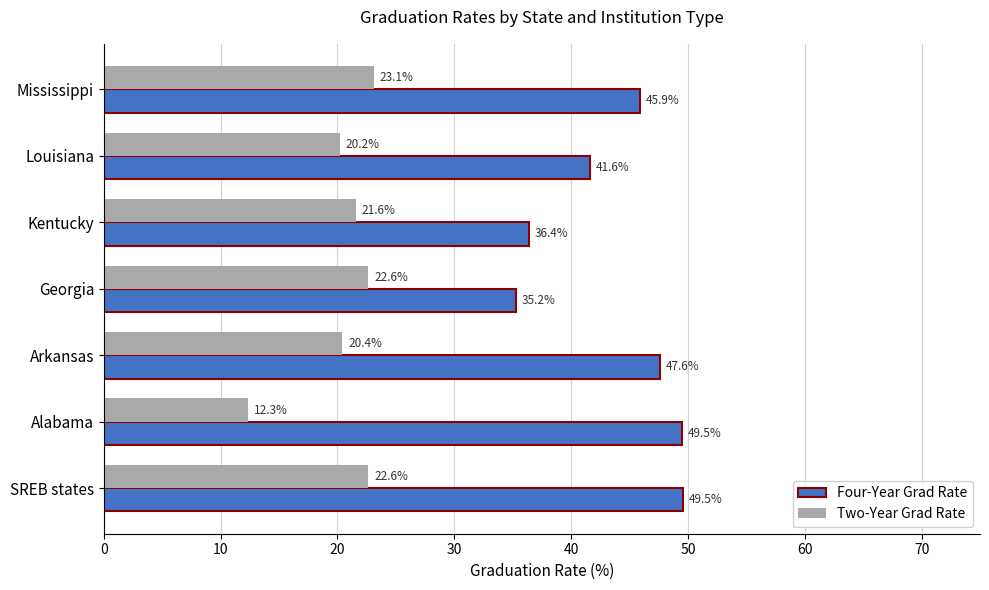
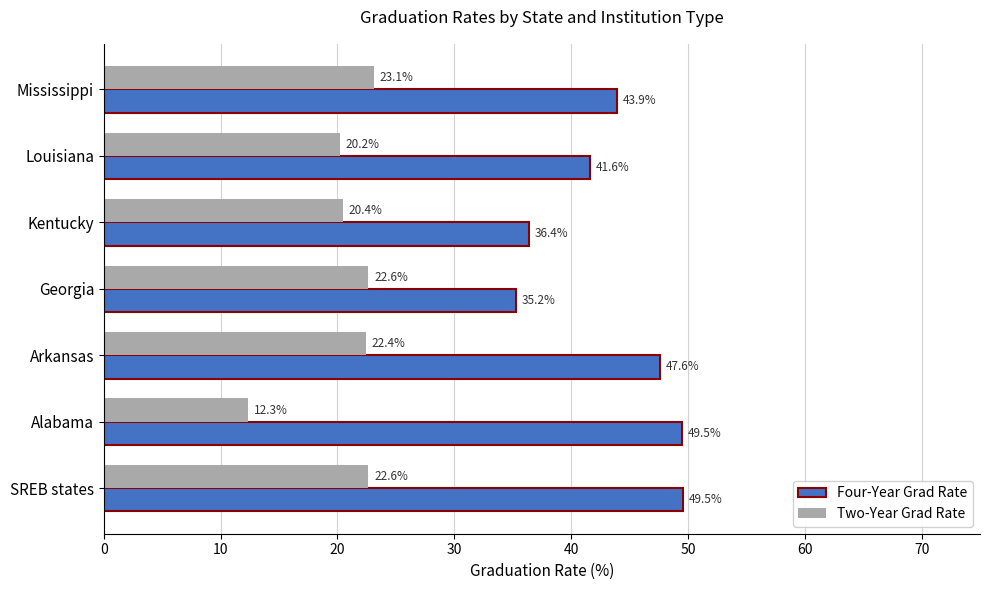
  {
    "Four-Year Grad Rate": {
-     "Mississippi": "45.9%",
+     "Mississippi": "43.9%",
      "Louisiana": "41.6%",
      "Kentucky": "36.4%",
      "Georgia": "35.2%",
      "Arkansas": "47.6%",
      "Alabama": "49.5%",
      "SREB states": "49.5%"
    },
    "Two-Year Grad Rate": {
      "Mississippi": "23.1%",
      "Louisiana": "20.2%",
-     "Kentucky": "21.6%",
+     "Kentucky": "20.4%",
      "Georgia": "22.6%",
-     "Arkansas": "20.4%",
+     "Arkansas": "22.4%",
      "Alabama": "12.3%",
      "SREB states": "22.6%"
    }
  }
